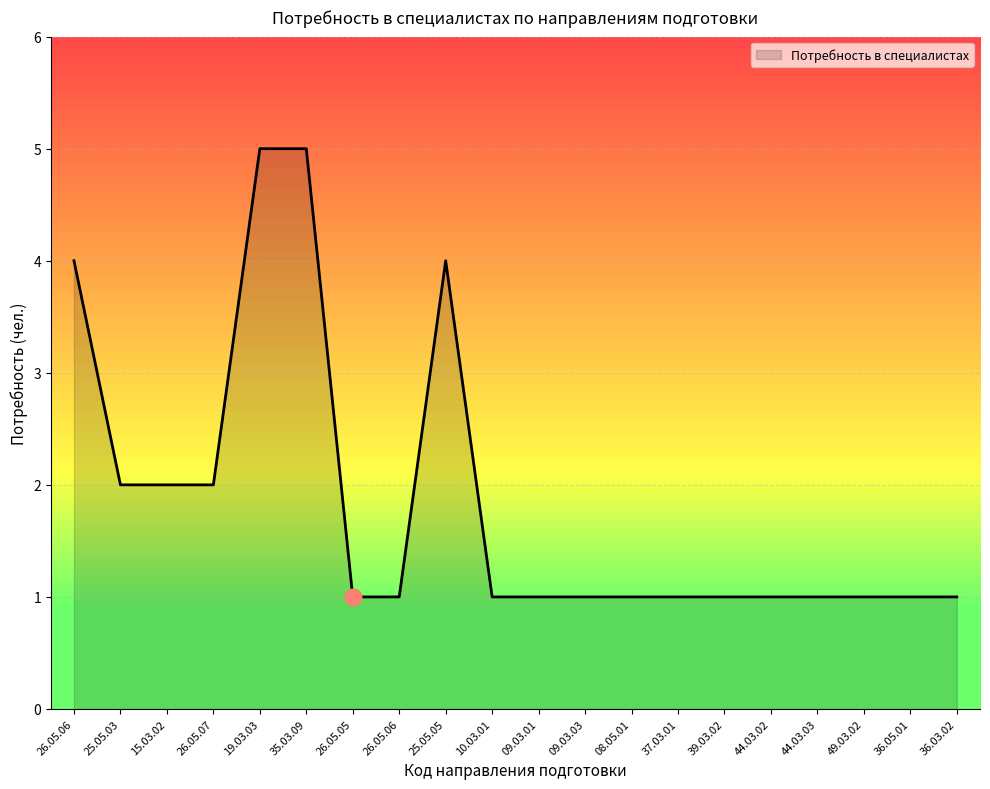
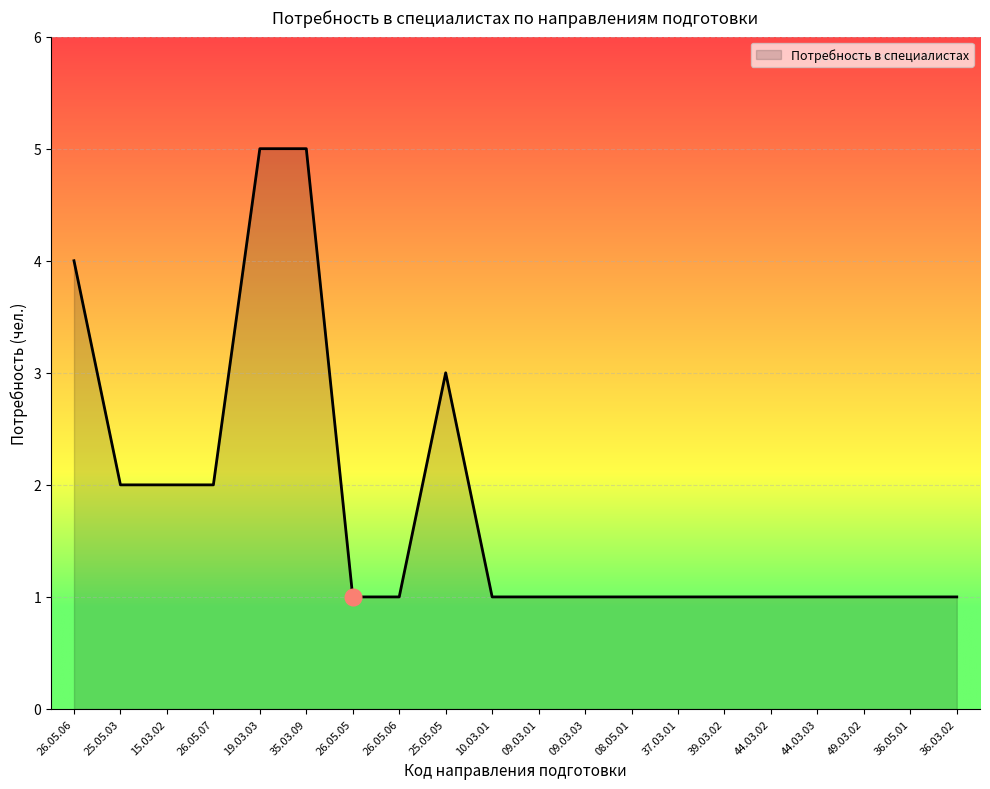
  {
    "Потребность в специалистах": {
      "25.05.03": 2,
      "15.03.02": 2,
      "26.05.07": 2,
      "19.03.03": 5,
      "35.03.09": 5,
-     "25.05.05": 4,
+     "25.05.05": 3,
      "10.03.01": 1,
      "09.03.01": 1,
      "09.03.03": 1,
      "08.05.01": 1,
      "37.03.01": 1,
      "39.03.02": 1,
      "44.03.02": 1,
      "44.03.03": 1,
      "49.03.02": 1,
      "36.05.01": 1,
      "36.03.02": 1
    }
  }
